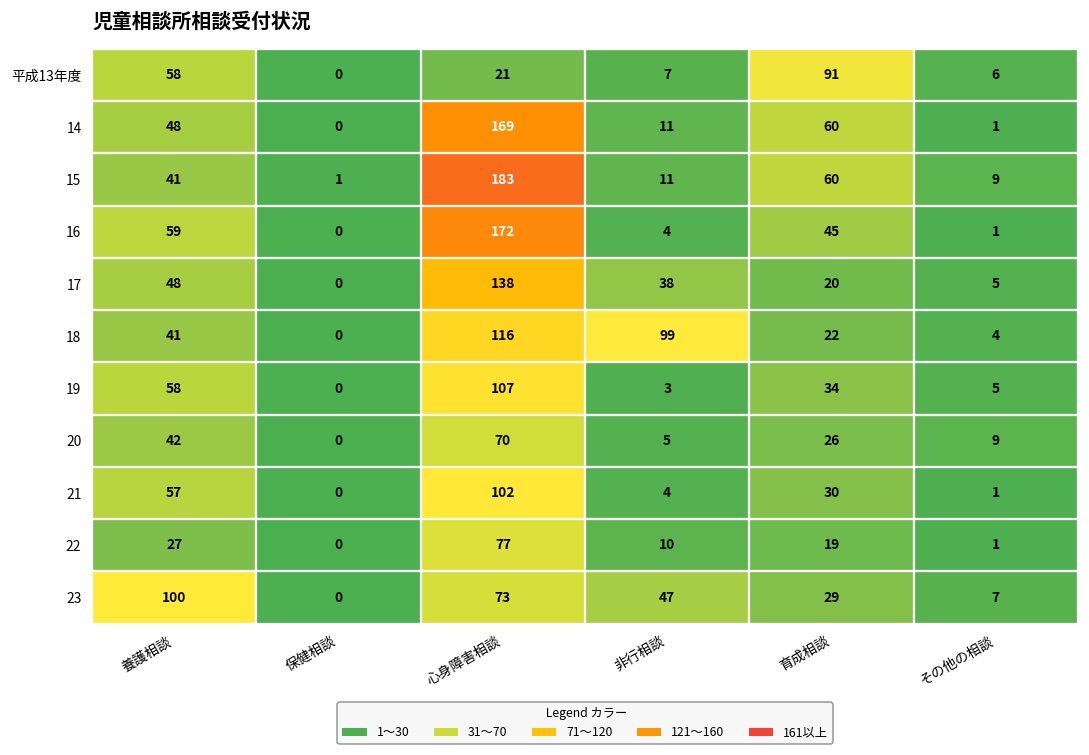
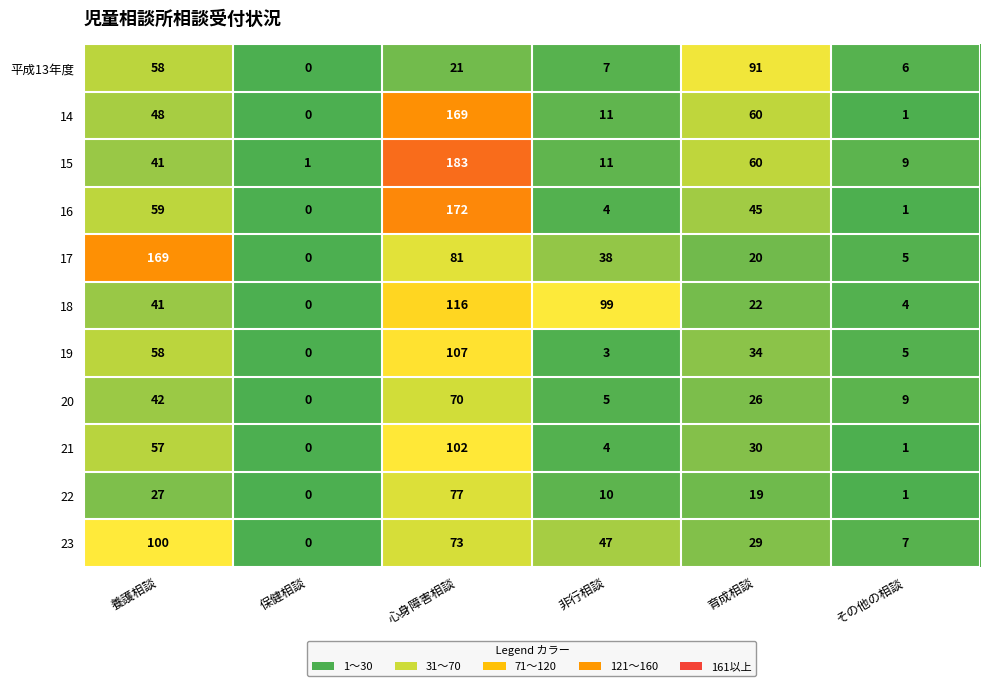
  {
    "平成13年度": {
      "養護相談": 58,
      "保健相談": 0,
      "心身障害相談": 21,
      "非行相談": 7,
      "育成相談": 91,
      "その他の相談": 6
    },
    "14": {
      "養護相談": 48,
      "保健相談": 0,
      "心身障害相談": 169,
      "非行相談": 11,
      "育成相談": 60,
      "その他の相談": 1
    },
    "15": {
      "養護相談": 41,
      "保健相談": 1,
      "心身障害相談": 183,
      "非行相談": 11,
      "育成相談": 60,
      "その他の相談": 9
    },
    "16": {
      "養護相談": 59,
      "保健相談": 0,
      "心身障害相談": 172,
      "非行相談": 4,
      "育成相談": 45,
      "その他の相談": 1
    },
    "17": {
-     "養護相談": 48,
+     "養護相談": 169,
      "保健相談": 0,
-     "心身障害相談": 138,
+     "心身障害相談": 81,
      "非行相談": 38,
      "育成相談": 20,
      "その他の相談": 5
    },
    "18": {
      "養護相談": 41,
      "保健相談": 0,
      "心身障害相談": 116,
      "非行相談": 99,
      "育成相談": 22,
      "その他の相談": 4
    },
    "19": {
      "養護相談": 58,
      "保健相談": 0,
      "心身障害相談": 107,
      "非行相談": 3,
      "育成相談": 34,
      "その他の相談": 5
    },
    "20": {
      "養護相談": 42,
      "保健相談": 0,
      "心身障害相談": 70,
      "非行相談": 5,
      "育成相談": 26,
      "その他の相談": 9
    },
    "21": {
      "養護相談": 57,
      "保健相談": 0,
      "心身障害相談": 102,
      "非行相談": 4,
      "育成相談": 30,
      "その他の相談": 1
    },
    "22": {
      "養護相談": 27,
      "保健相談": 0,
      "心身障害相談": 77,
      "非行相談": 10,
      "育成相談": 19,
      "その他の相談": 1
    },
    "23": {
      "養護相談": 100,
      "保健相談": 0,
      "心身障害相談": 73,
      "非行相談": 47,
      "育成相談": 29,
      "その他の相談": 7
    }
  }
